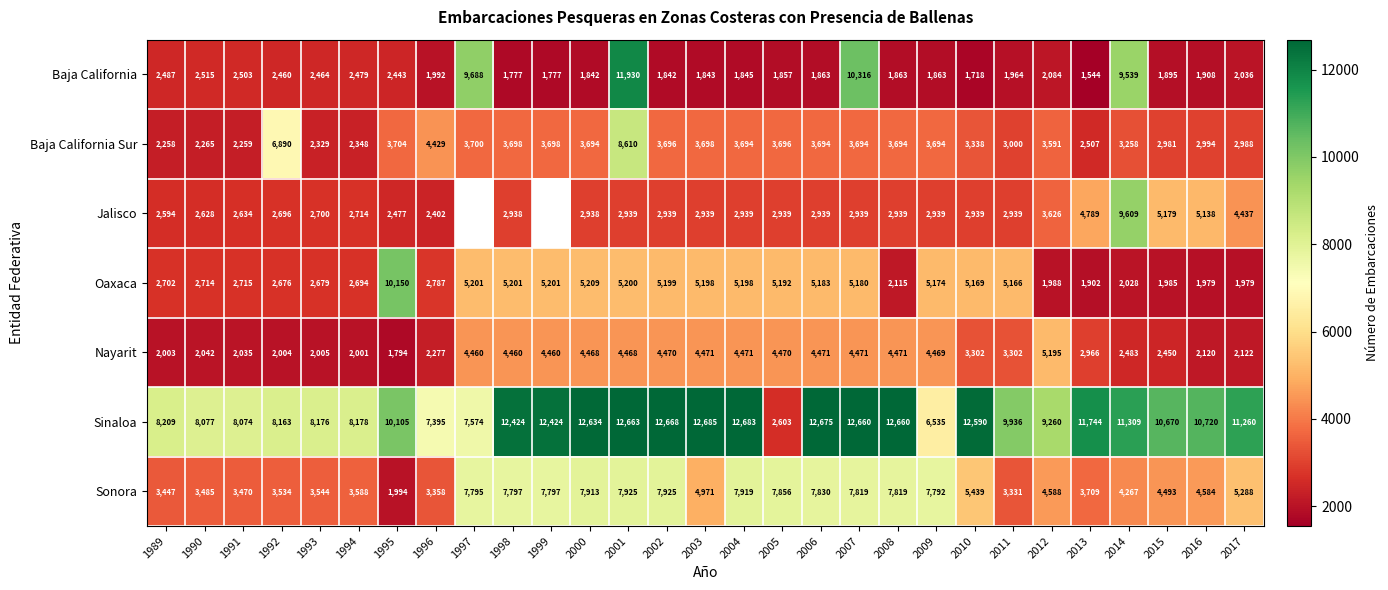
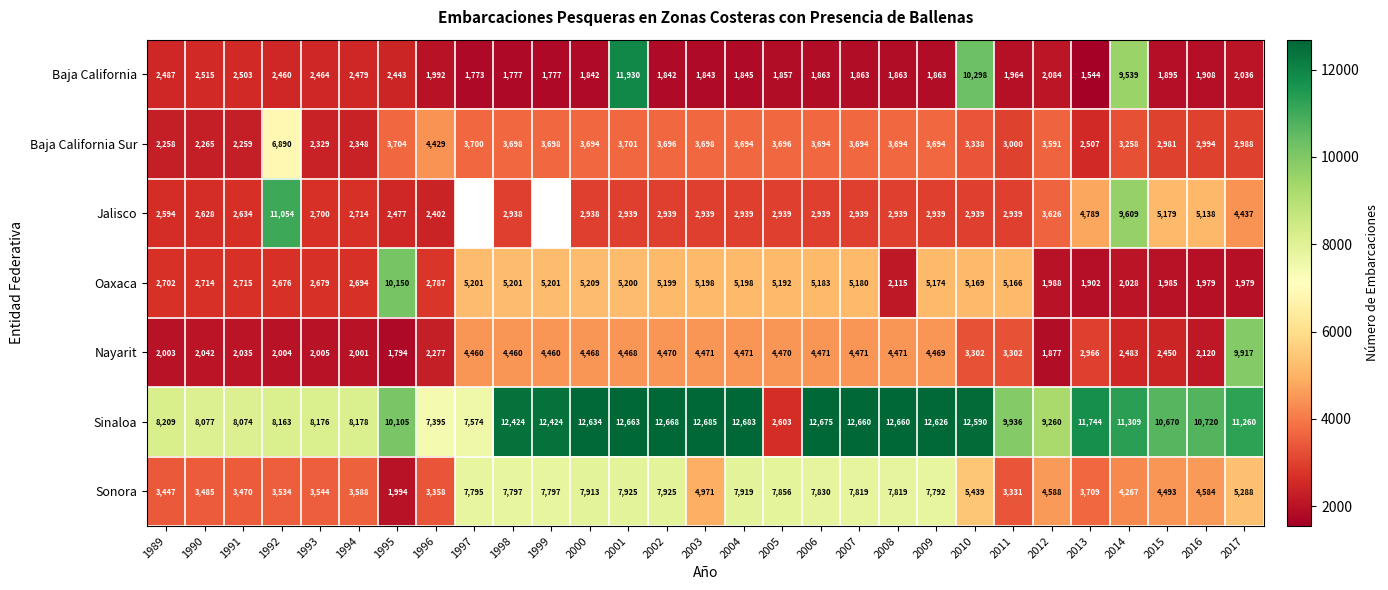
  {
    "Baja California": {
      "1989": "2,487",
      "1990": "2,515",
      "1991": "2,503",
      "1992": "2,460",
      "1993": "2,464",
      "1994": "2,479",
      "1995": "2,443",
      "1996": "1,992",
-     "1997": "9,688",
+     "1997": "1,773",
      "1998": "1,777",
      "1999": "1,777",
      "2000": "1,842",
      "2001": "11,930",
      "2002": "1,842",
      "2003": "1,843",
      "2004": "1,845",
      "2005": "1,857",
      "2006": "1,863",
-     "2007": "10,316",
+     "2007": "1,863",
      "2008": "1,863",
      "2009": "1,863",
-     "2010": "1,718",
+     "2010": "10,298",
      "2011": "1,964",
      "2012": "2,084",
      "2013": "1,544",
      "2014": "9,539",
      "2015": "1,895",
      "2016": "1,908",
      "2017": "2,036"
    },
    "Baja California Sur": {
      "1989": "2,258",
      "1990": "2,265",
      "1991": "2,259",
      "1992": "6,890",
      "1993": "2,329",
      "1994": "2,348",
      "1995": "3,704",
      "1996": "4,429",
      "1997": "3,700",
      "1998": "3,698",
      "1999": "3,698",
      "2000": "3,694",
-     "2001": "8,610",
+     "2001": "3,701",
      "2002": "3,696",
      "2003": "3,698",
      "2004": "3,694",
      "2005": "3,696",
      "2006": "3,694",
      "2007": "3,694",
      "2008": "3,694",
      "2009": "3,694",
      "2010": "3,338",
      "2011": "3,000",
      "2012": "3,591",
      "2013": "2,507",
      "2014": "3,258",
      "2015": "2,981",
      "2016": "2,994",
      "2017": "2,988"
    },
    "Jalisco": {
      "1989": "2,594",
      "1990": "2,628",
      "1991": "2,634",
-     "1992": "2,696",
+     "1992": "11,054",
      "1993": "2,700",
      "1994": "2,714",
      "1995": "2,477",
      "1996": "2,402",
      "1998": "2,938",
      "2000": "2,938",
      "2001": "2,939",
      "2002": "2,939",
      "2003": "2,939",
      "2004": "2,939",
      "2005": "2,939",
      "2006": "2,939",
      "2007": "2,939",
      "2008": "2,939",
      "2009": "2,939",
      "2010": "2,939",
      "2011": "2,939",
      "2012": "3,626",
      "2013": "4,789",
      "2014": "9,609",
      "2015": "5,179",
      "2016": "5,138",
      "2017": "4,437"
    },
    "Nayarit": {
      "1989": "2,003",
      "1990": "2,042",
      "1991": "2,035",
      "1992": "2,004",
      "1993": "2,005",
      "1994": "2,001",
      "1995": "1,794",
      "1996": "2,277",
      "1997": "4,460",
      "1998": "4,460",
      "1999": "4,460",
      "2000": "4,468",
      "2001": "4,468",
      "2002": "4,470",
      "2003": "4,471",
      "2004": "4,471",
      "2005": "4,470",
      "2006": "4,471",
      "2007": "4,471",
      "2008": "4,471",
      "2009": "4,469",
      "2010": "3,302",
      "2011": "3,302",
-     "2012": "5,195",
+     "2012": "1,877",
      "2013": "2,966",
      "2014": "2,483",
      "2015": "2,450",
      "2016": "2,120",
-     "2017": "2,122"
+     "2017": "9,917"
    },
    "Sinaloa": {
      "1989": "8,209",
      "1990": "8,077",
      "1991": "8,074",
      "1992": "8,163",
      "1993": "8,176",
      "1994": "8,178",
      "1995": "10,105",
      "1996": "7,395",
      "1997": "7,574",
      "1998": "12,424",
      "1999": "12,424",
      "2000": "12,634",
      "2001": "12,663",
      "2002": "12,668",
      "2003": "12,685",
      "2004": "12,683",
      "2005": "2,603",
      "2006": "12,675",
      "2007": "12,660",
      "2008": "12,660",
-     "2009": "6,535",
+     "2009": "12,626",
      "2010": "12,590",
      "2011": "9,936",
      "2012": "9,260",
      "2013": "11,744",
      "2014": "11,309",
      "2015": "10,670",
      "2016": "10,720",
      "2017": "11,260"
    }
  }
